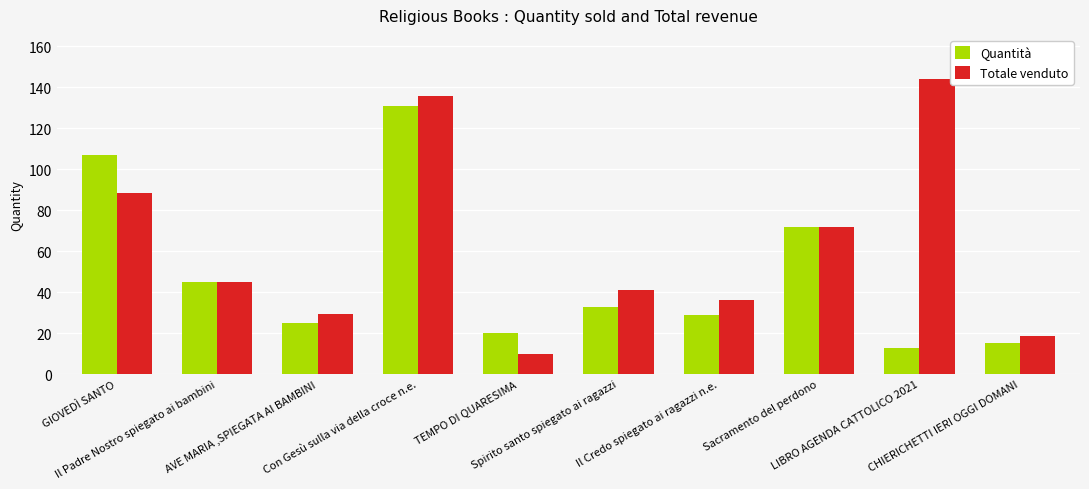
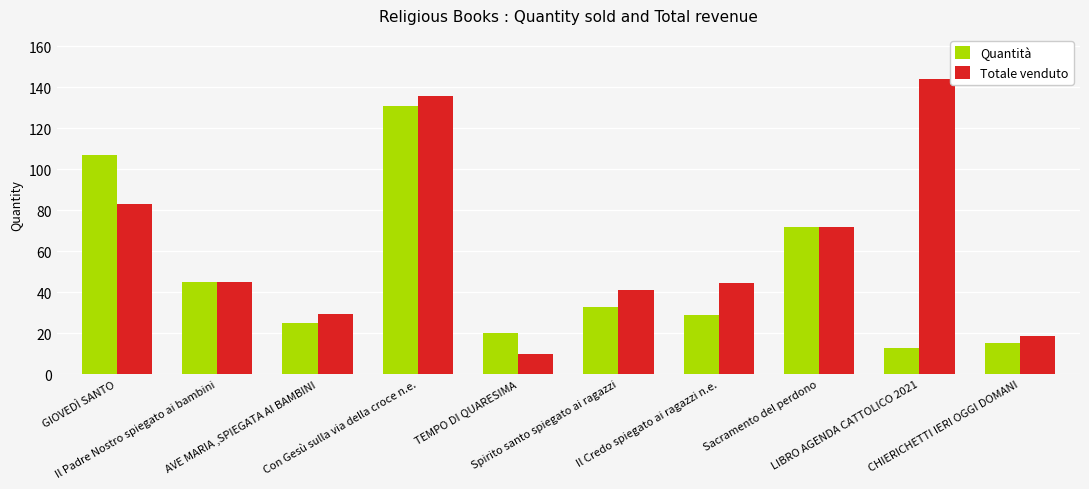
  {
    "Quantità": {
      "GIOVEDÌ SANTO": 107,
      "Il Padre Nostro spiegato ai bambini": 45,
      "AVE MARIA ,SPIEGATA AI BAMBINI": 25,
      "Con Gesù sulla via della croce n.e.": 131,
      "TEMPO DI QUARESIMA": 20,
      "Spirito santo spiegato ai ragazzi": 33,
      "Il Credo spiegato ai ragazzi n.e.": 29,
      "Sacramento del perdono": 72,
      "LIBRO AGENDA CATTOLICO 2021": 13,
      "CHIERICHETTI IERI OGGI DOMANI": 15
    },
    "Totale venduto": {
-     "GIOVEDÌ SANTO": 89,
+     "GIOVEDÌ SANTO": 83,
      "Il Padre Nostro spiegato ai bambini": 45,
      "AVE MARIA ,SPIEGATA AI BAMBINI": 29,
      "Con Gesù sulla via della croce n.e.": 136,
      "TEMPO DI QUARESIMA": 10,
      "Spirito santo spiegato ai ragazzi": 41,
-     "Il Credo spiegato ai ragazzi n.e.": 36,
+     "Il Credo spiegato ai ragazzi n.e.": 44,
      "Sacramento del perdono": 72,
      "LIBRO AGENDA CATTOLICO 2021": 144,
      "CHIERICHETTI IERI OGGI DOMANI": 19
    }
  }
